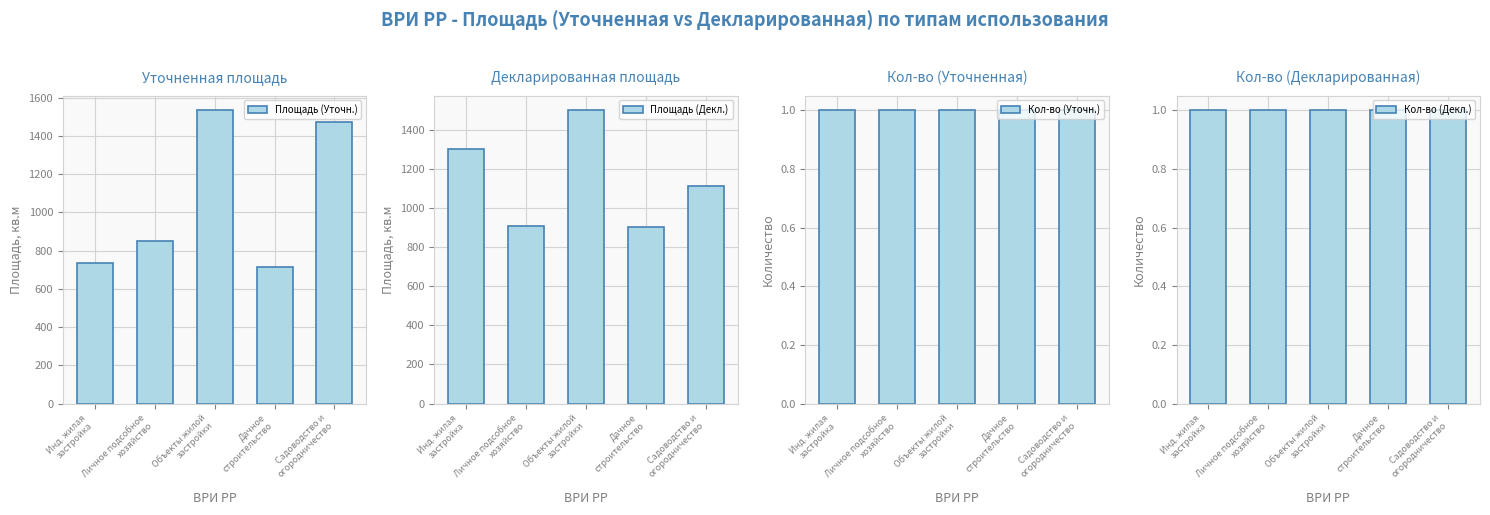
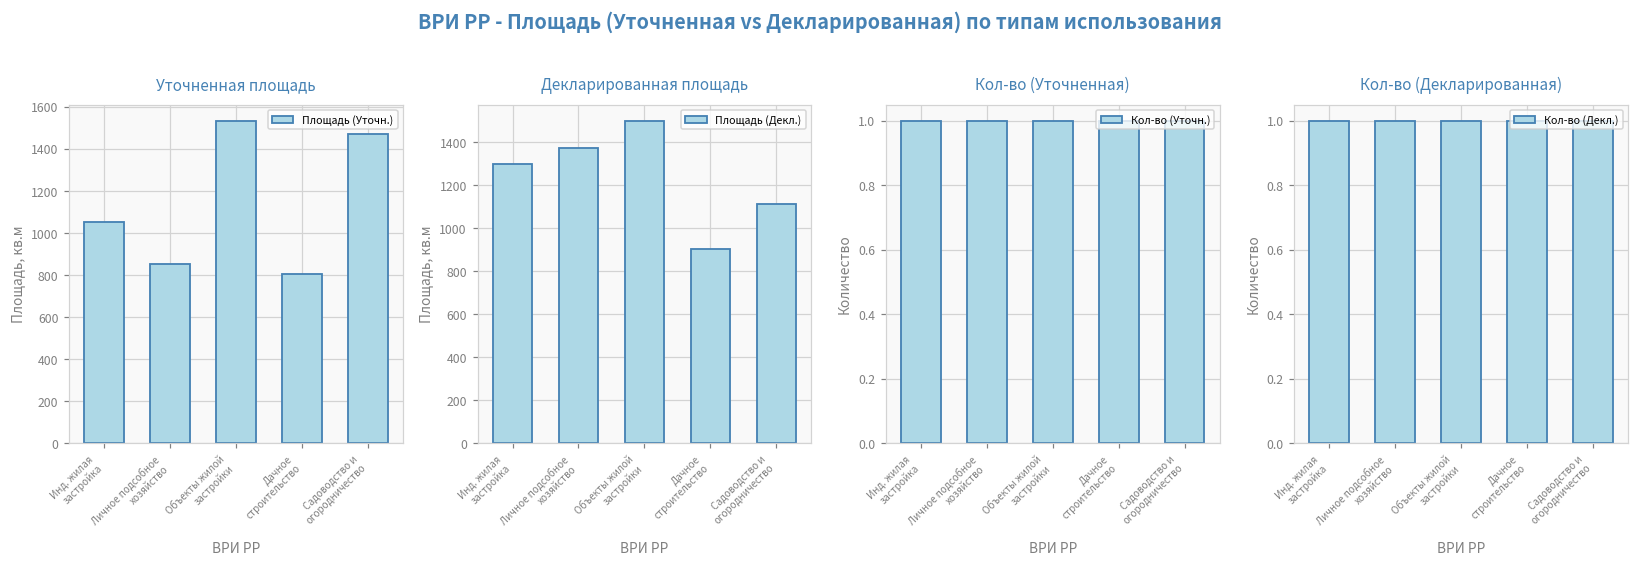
  {
    "Уточненная площадь": {
-     "Инд. жилая застройка": 740,
+     "Инд. жилая застройка": 1050,
      "Личное подсобное хозяйство": 850,
      "Объекты жилой застройки": 1530,
-     "Дачное строительство": 720,
+     "Дачное строительство": 810,
      "Садоводство и огородничество": 1470
    },
    "Декларированная площадь": {
      "Инд. жилая застройка": 1300,
-     "Личное подсобное хозяйство": 910,
+     "Личное подсобное хозяйство": 1380,
      "Объекты жилой застройки": 1500,
      "Дачное строительство": 900,
      "Садоводство и огородничество": 1110
    },
    "Кол-во (Уточненная)": {
      "Инд. жилая застройка": 1.00,
      "Личное подсобное хозяйство": 1.00,
      "Объекты жилой застройки": 1.00
    },
    "Кол-во (Декларированная)": {
      "Инд. жилая застройка": 1.00,
      "Личное подсобное хозяйство": 1.00,
      "Объекты жилой застройки": 1.00
    }
  }
